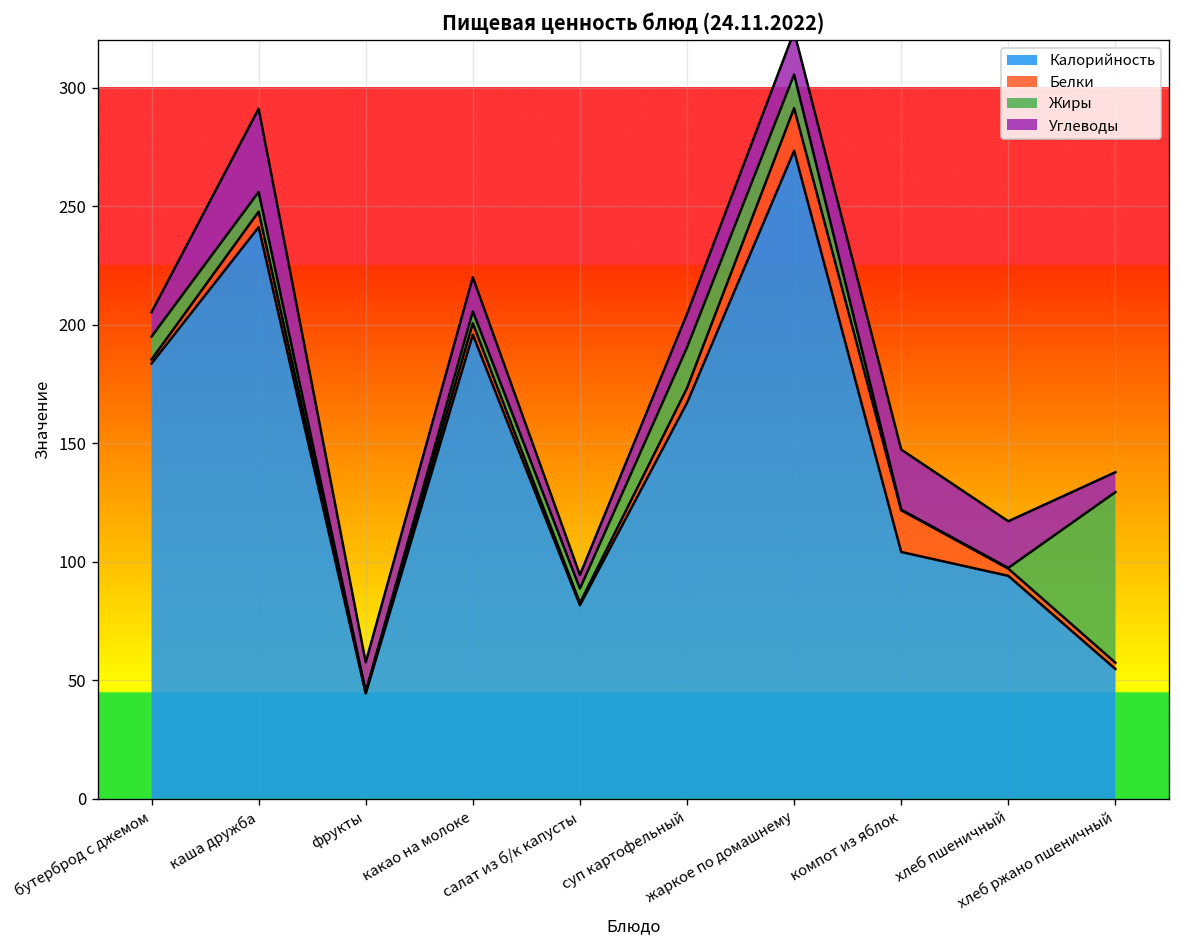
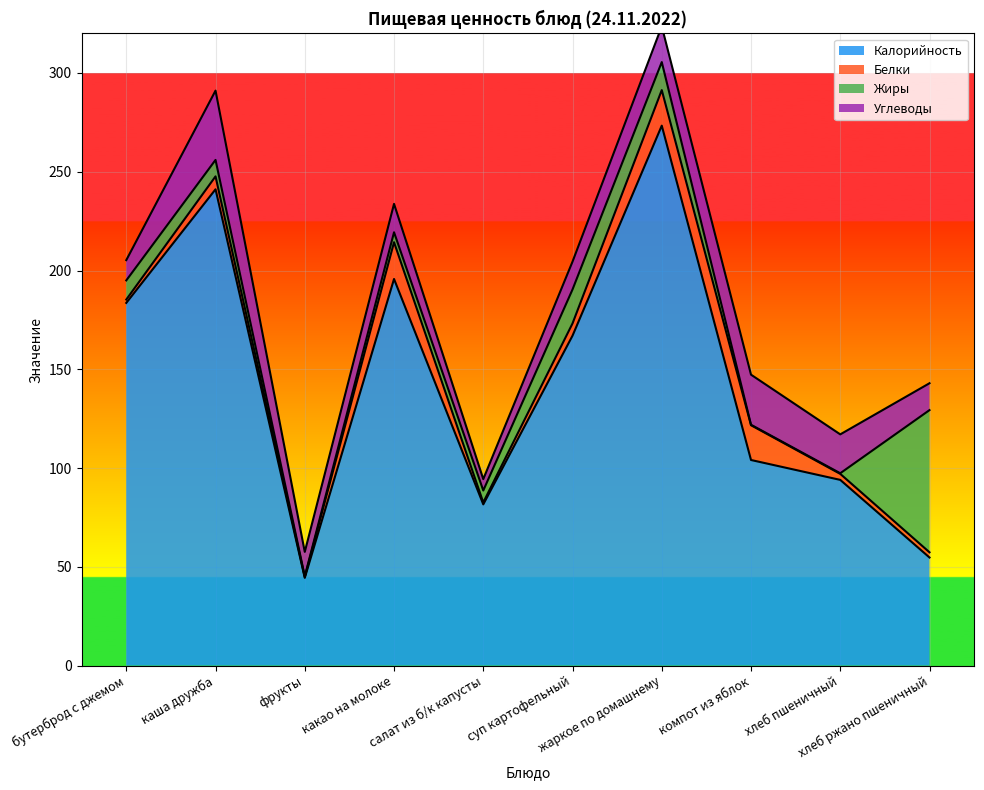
  {
    "Калорийность": {
      "бутерброд с джемом": 184,
      "каша дружба": 241,
      "какао на молоке": 196,
      "суп картофельный": 167,
      "жаркое по домашнему": 273,
      "компот из яблок": 104,
      "хлеб пшеничный": 94,
      "хлеб ржано пшеничный": 55
    },
    "Белки": {
      "бутерброд с джемом": 2,
      "каша дружба": 7,
-     "какао на молоке": 5,
+     "какао на молоке": 19,
      "суп картофельный": 6,
      "жаркое по домашнему": 18,
      "хлеб ржано пшеничный": 3
    },
    "Жиры": {
      "бутерброд с джемом": 10,
      "каша дружба": 8,
      "какао на молоке": 5,
      "салат из б/к капусты": 6,
      "суп картофельный": 17,
      "жаркое по домашнему": 14,
      "хлеб ржано пшеничный": 72
    },
    "Углеводы": {
      "бутерброд с джемом": 10,
      "каша дружба": 35,
      "фрукты": 12,
      "какао на молоке": 14,
      "салат из б/к капусты": 6,
      "суп картофельный": 14,
      "компот из яблок": 25,
      "хлеб пшеничный": 20,
-     "хлеб ржано пшеничный": 8
+     "хлеб ржано пшеничный": 14
    }
  }
